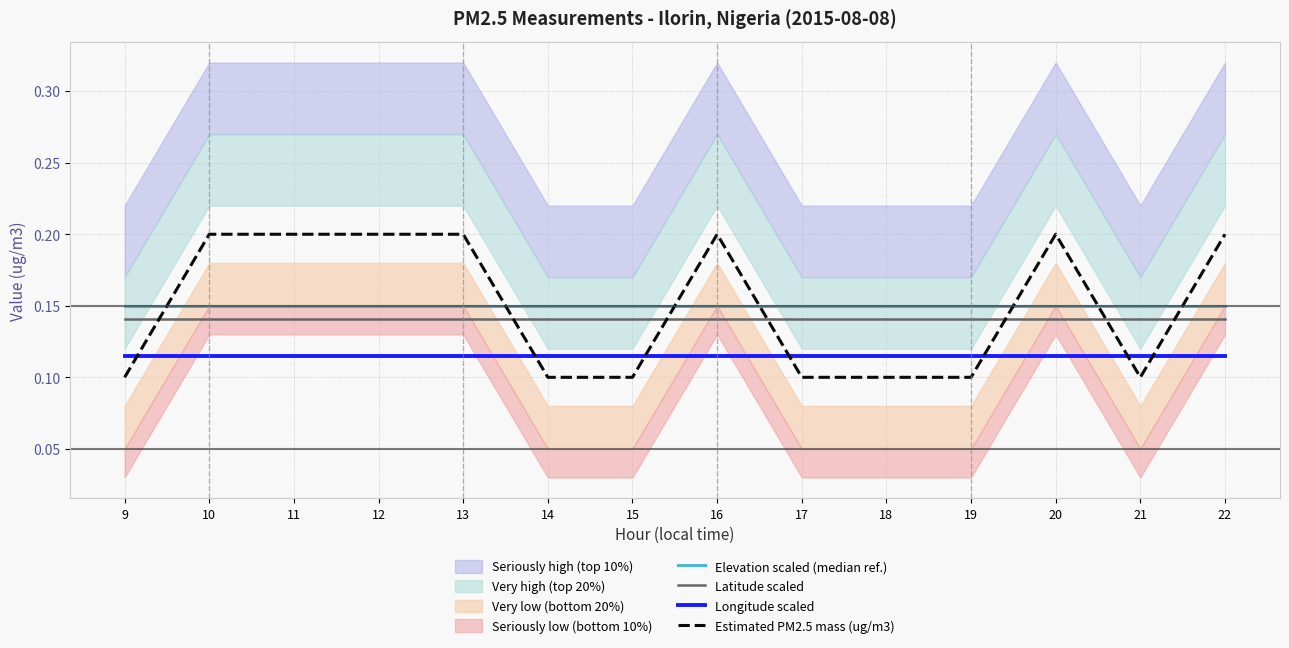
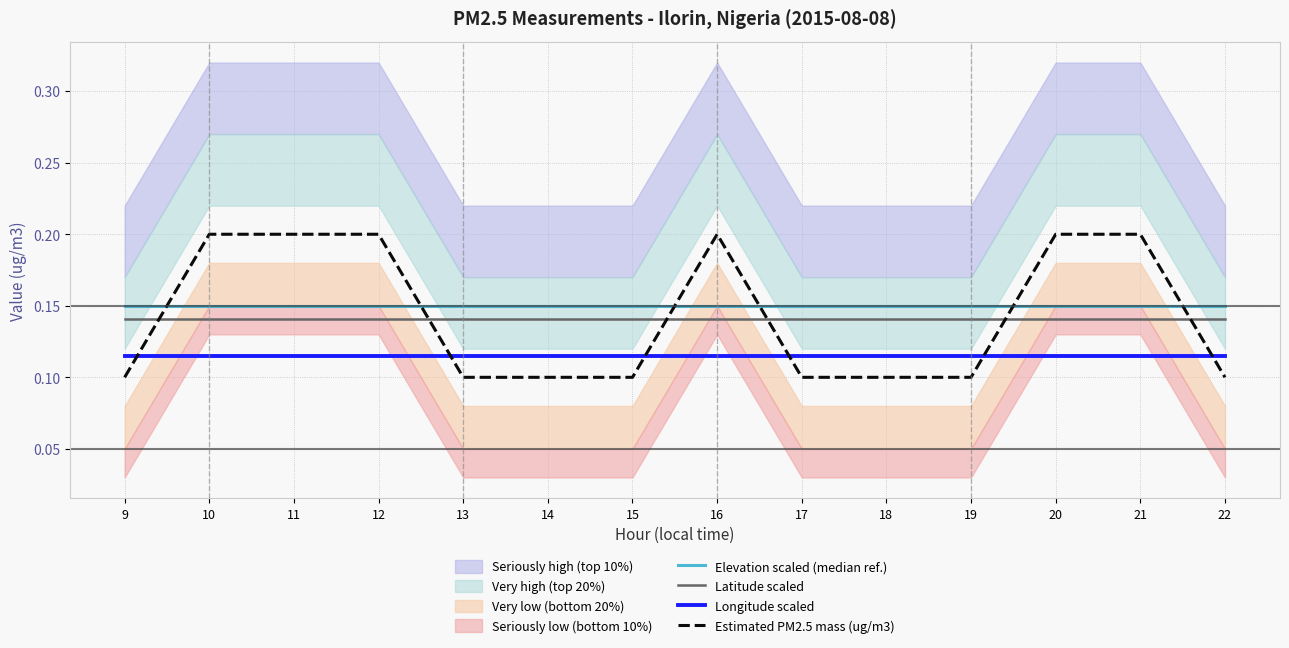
  {
    "Elevation scaled (median ref.)": {
      "9": 0.150,
      "14": 0.150,
      "15": 0.150,
      "17": 0.150,
      "18": 0.150,
      "19": 0.150
    },
    "Latitude scaled": {
      "9": 0.141,
      "10": 0.141,
      "11": 0.141,
      "12": 0.141,
      "13": 0.141,
      "14": 0.141,
      "15": 0.141,
      "16": 0.141,
      "17": 0.141,
      "18": 0.141,
      "19": 0.141,
      "20": 0.141,
      "21": 0.141,
      "22": 0.141
    },
    "Longitude scaled": {
      "9": 0.115,
      "10": 0.115,
      "11": 0.115,
      "12": 0.115,
      "13": 0.115,
      "14": 0.115,
      "15": 0.115,
      "16": 0.115,
      "17": 0.115,
      "18": 0.115,
      "19": 0.115,
      "20": 0.115,
      "21": 0.115,
      "22": 0.115
    },
    "Estimated PM2.5 mass (ug/m3)": {
      "9": 0.1,
      "10": 0.2,
      "11": 0.2,
      "12": 0.2,
-     "13": 0.2,
+     "13": 0.1,
      "14": 0.1,
      "15": 0.1,
      "16": 0.2,
      "17": 0.1,
      "18": 0.1,
      "19": 0.1,
      "20": 0.2,
-     "21": 0.1,
-     "22": 0.2
+     "21": 0.2,
+     "22": 0.1
    }
  }
